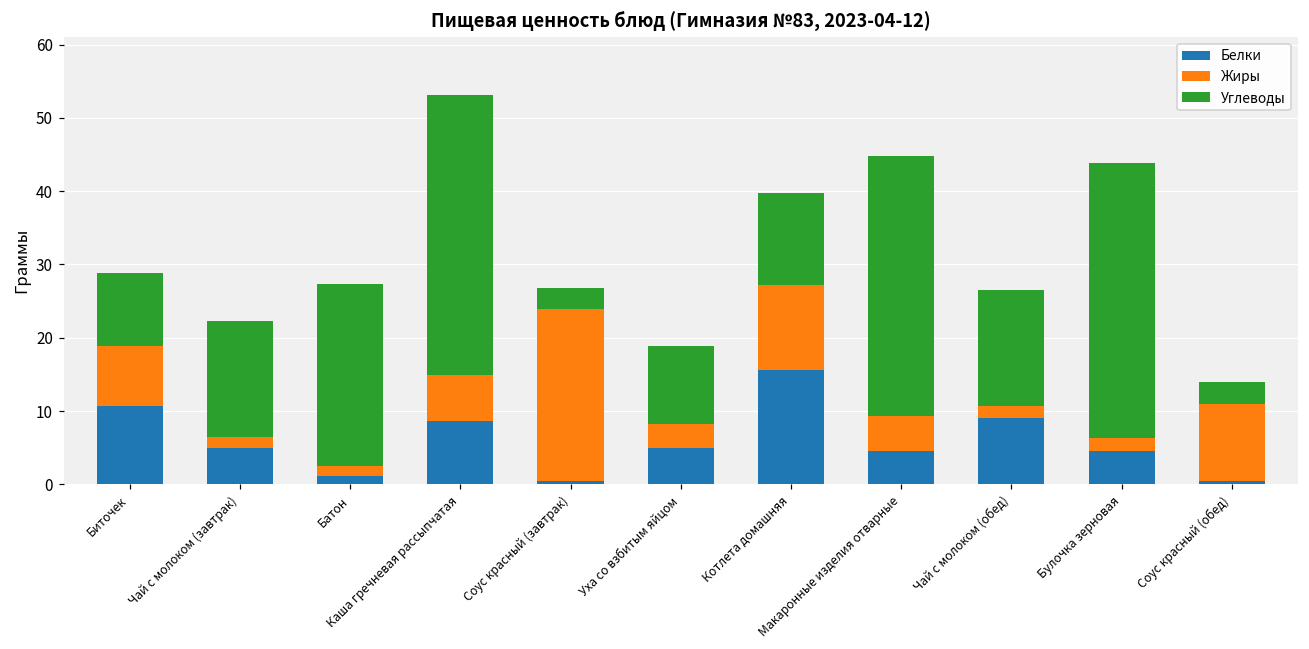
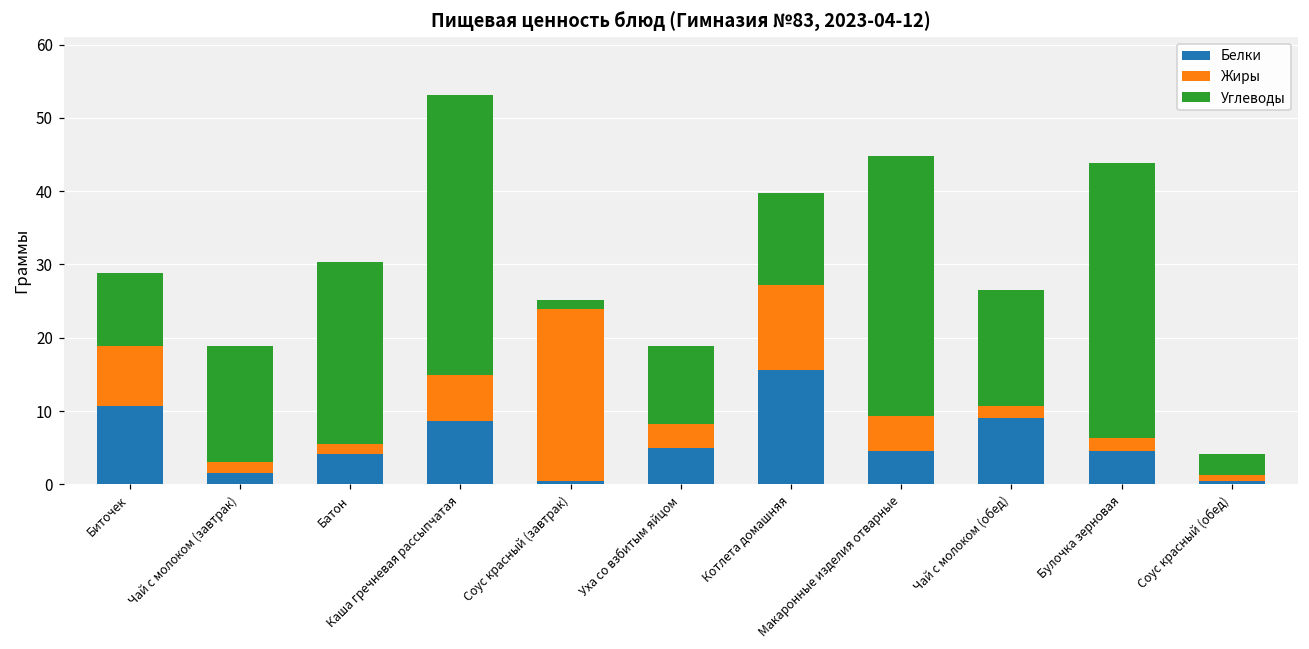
  {
    "Белки": {
      "Биточек": 11,
-     "Чай с молоком (завтрак)": 5,
-     "Батон": 1,
+     "Чай с молоком (завтрак)": 2,
+     "Батон": 4,
      "Каша гречневая рассыпчатая": 9,
      "Соус красный (завтрак)": 0,
      "Уха со взбитым яйцом": 5,
      "Котлета домашняя": 16,
      "Макаронные изделия отварные": 5,
      "Чай с молоком (обед)": 9,
      "Булочка зерновая": 5,
      "Соус красный (обед)": 0
    },
    "Жиры": {
      "Биточек": 8,
      "Чай с молоком (завтрак)": 2,
      "Батон": 1,
      "Каша гречневая рассыпчатая": 6,
      "Соус красный (завтрак)": 24,
      "Уха со взбитым яйцом": 3,
      "Котлета домашняя": 12,
      "Макаронные изделия отварные": 5,
      "Чай с молоком (обед)": 2,
      "Булочка зерновая": 2,
-     "Соус красный (обед)": 11
+     "Соус красный (обед)": 1
    },
    "Углеводы": {
      "Биточек": 10,
      "Чай с молоком (завтрак)": 16,
      "Батон": 25,
      "Каша гречневая рассыпчатая": 38,
-     "Соус красный (завтрак)": 3,
+     "Соус красный (завтрак)": 1,
      "Уха со взбитым яйцом": 11,
      "Котлета домашняя": 13,
      "Макаронные изделия отварные": 36,
      "Чай с молоком (обед)": 16,
      "Булочка зерновая": 38,
      "Соус красный (обед)": 3
    }
  }
